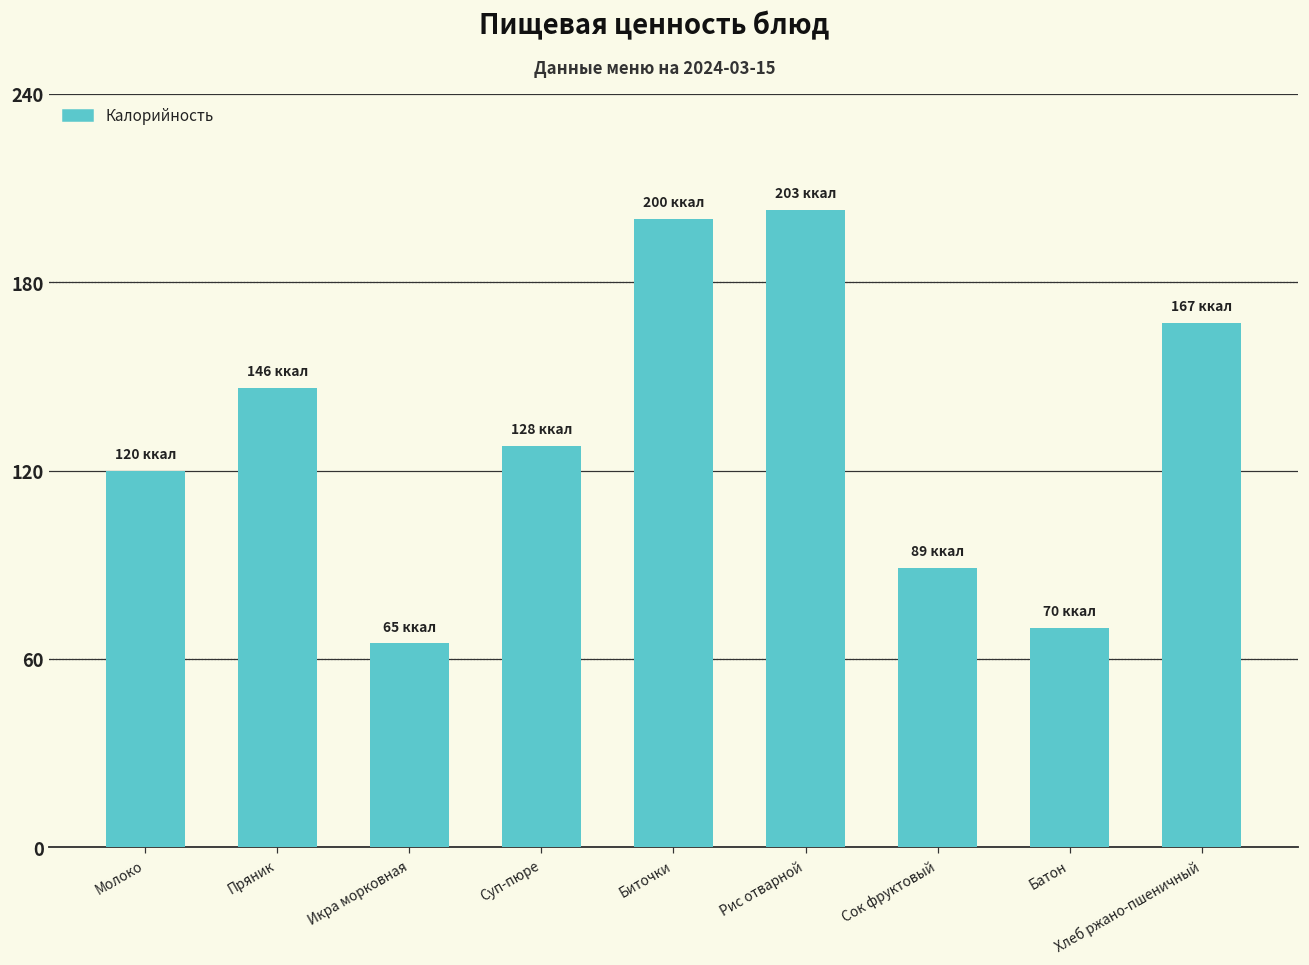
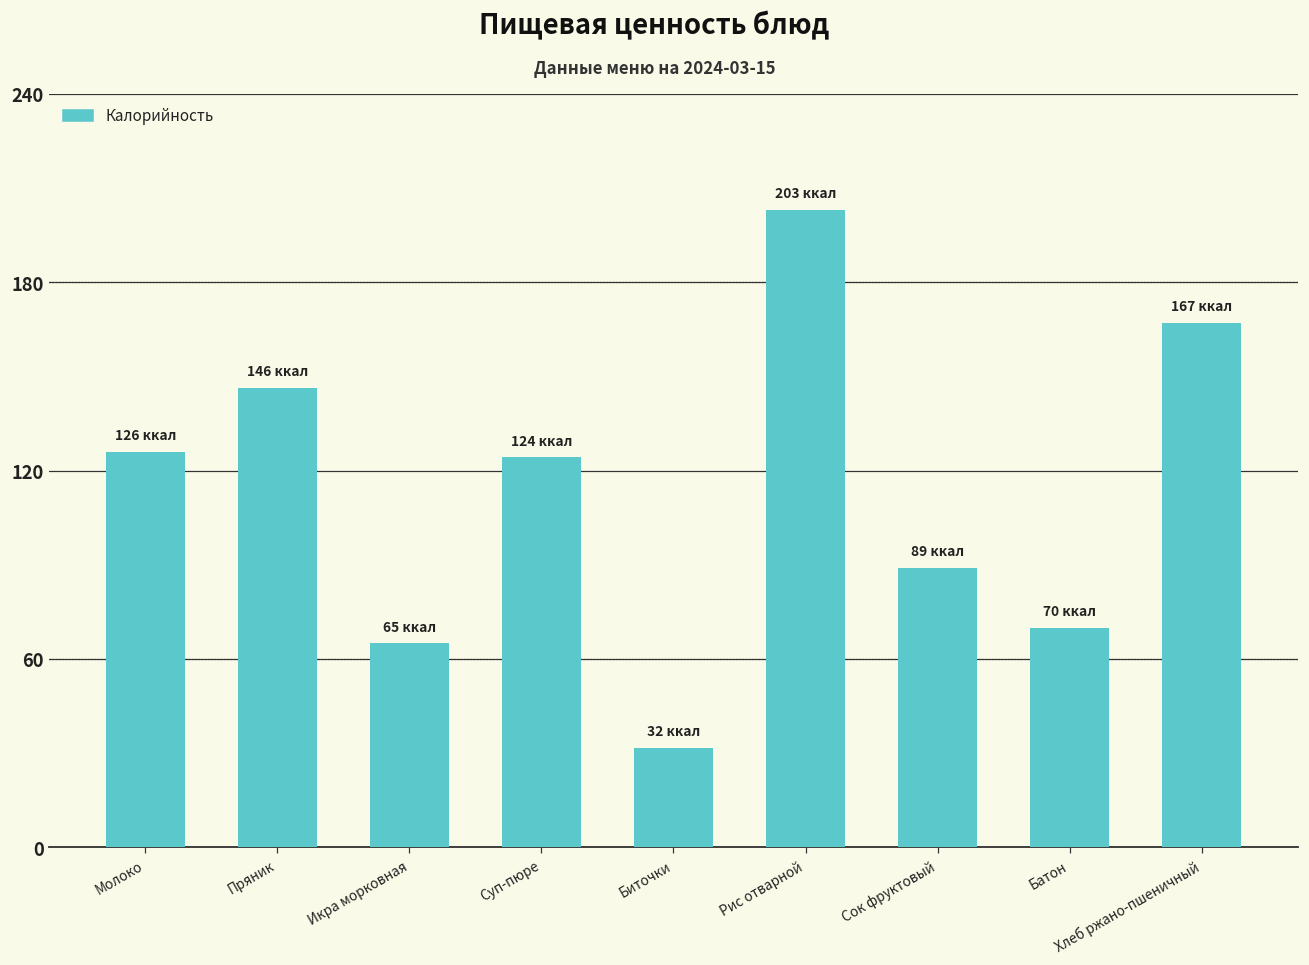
  {
-   "Молоко": 120,
+   "Молоко": 126,
    "Пряник": 146,
    "Икра морковная": 65,
-   "Суп-пюре": 128,
-   "Биточки": 200,
+   "Суп-пюре": 124,
+   "Биточки": 32,
    "Рис отварной": 203,
    "Сок фруктовый": 89,
    "Батон": 70,
    "Хлеб ржано-пшеничный": 167
  }
